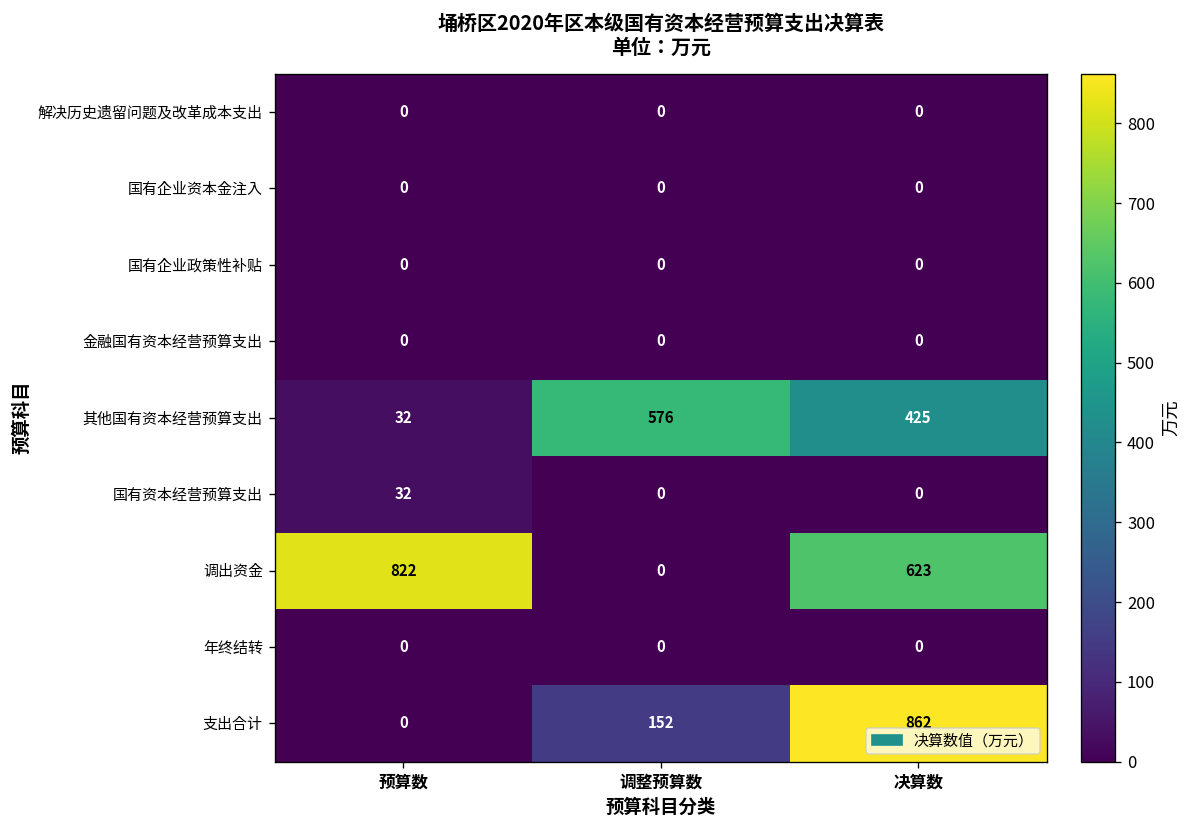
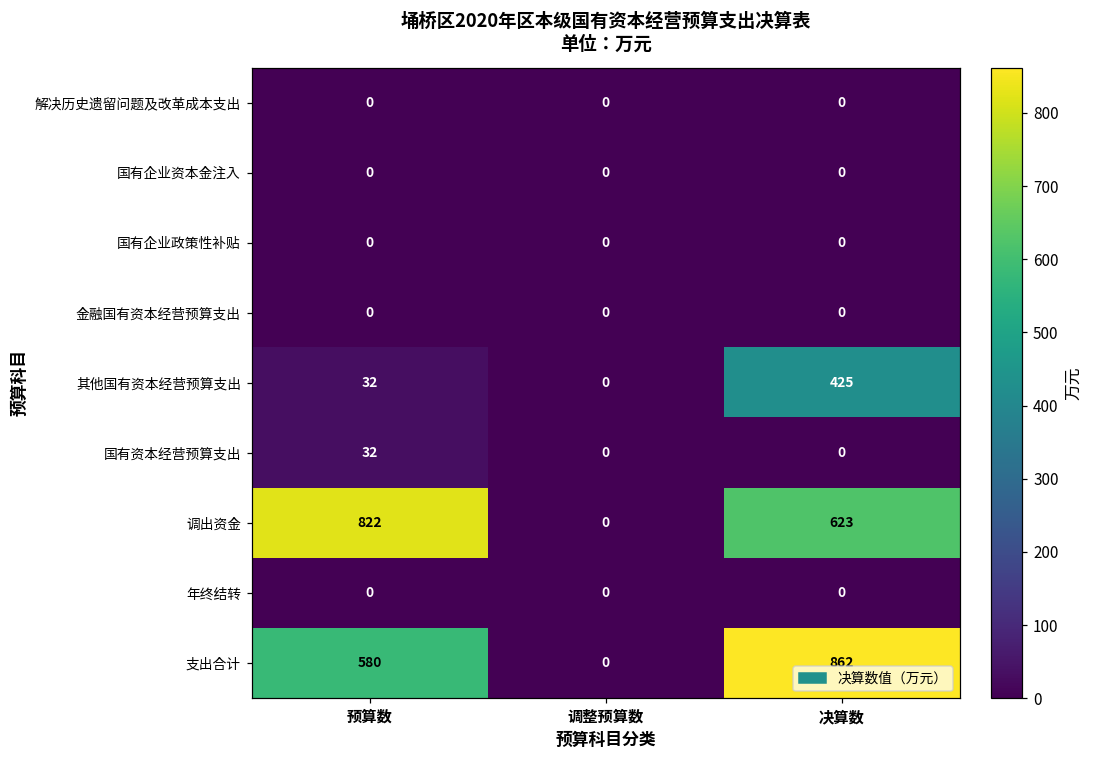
  {
    "解决历史遗留问题及改革成本支出": {
      "预算数": 0,
      "调整预算数": 0,
      "决算数": 0
    },
    "国有企业资本金注入": {
      "预算数": 0,
      "调整预算数": 0,
      "决算数": 0
    },
    "国有企业政策性补贴": {
      "预算数": 0,
      "调整预算数": 0,
      "决算数": 0
    },
    "金融国有资本经营预算支出": {
      "预算数": 0,
      "调整预算数": 0,
      "决算数": 0
    },
    "其他国有资本经营预算支出": {
      "预算数": 32,
-     "调整预算数": 576,
+     "调整预算数": 0,
      "决算数": 425
    },
    "国有资本经营预算支出": {
      "预算数": 32,
      "调整预算数": 0,
      "决算数": 0
    },
    "调出资金": {
      "预算数": 822,
      "调整预算数": 0,
      "决算数": 623
    },
    "年终结转": {
      "预算数": 0,
      "调整预算数": 0,
      "决算数": 0
    },
    "支出合计": {
-     "预算数": 0,
-     "调整预算数": 152
+     "预算数": 580,
+     "调整预算数": 0
    }
  }
